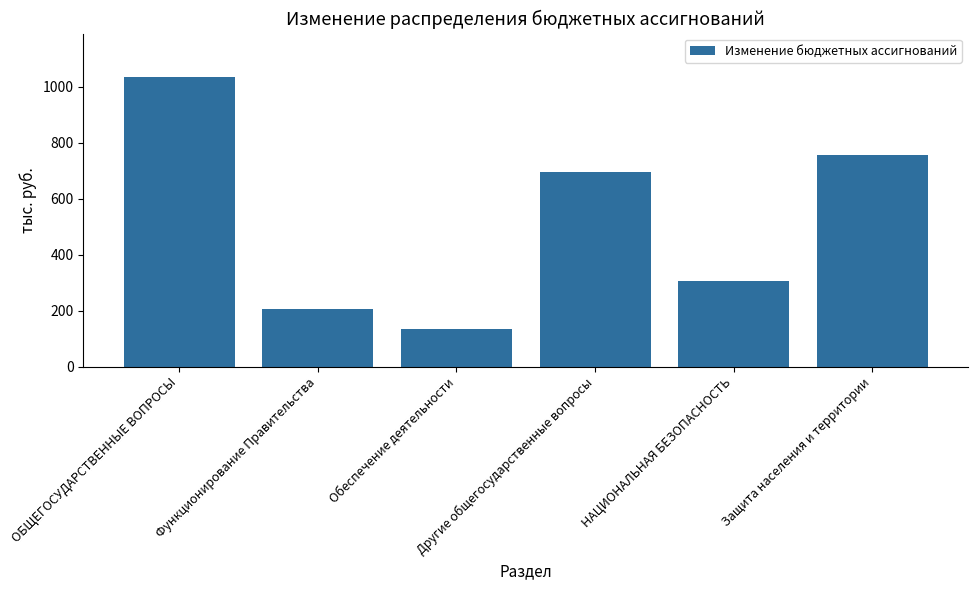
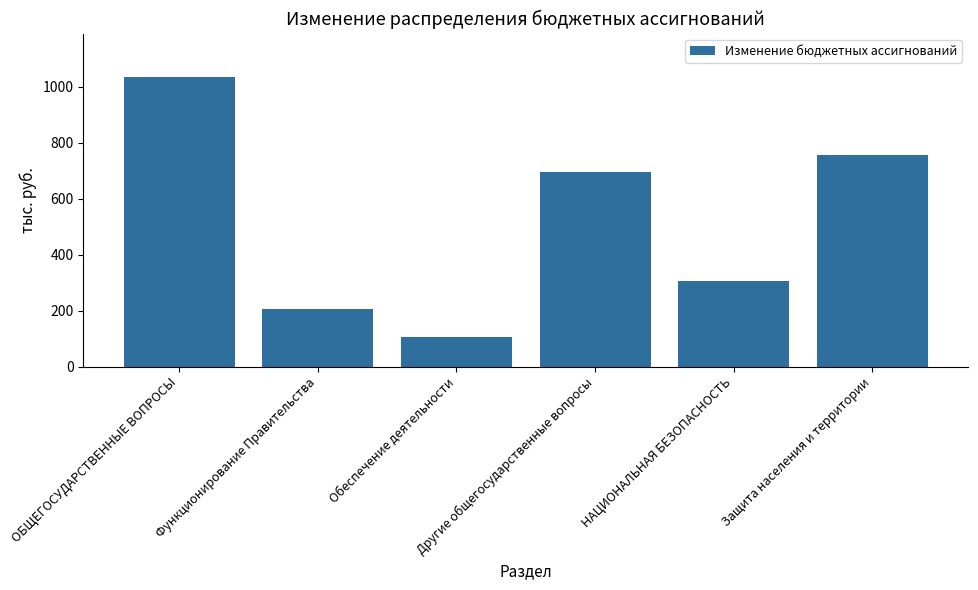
  {
    "ОБЩЕГОСУДАРСТВЕННЫЕ ВОПРОСЫ": 1030,
    "Функционирование Правительства": 210,
-   "Обеспечение деятельности": 140,
+   "Обеспечение деятельности": 110,
    "Другие общегосударственные вопросы": 690,
    "НАЦИОНАЛЬНАЯ БЕЗОПАСНОСТЬ": 310,
    "Защита населения и территории": 760
  }
